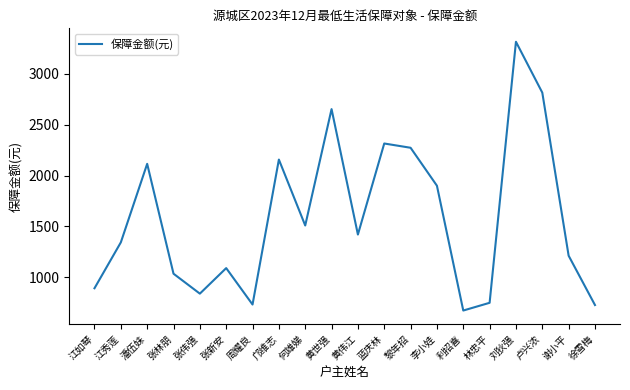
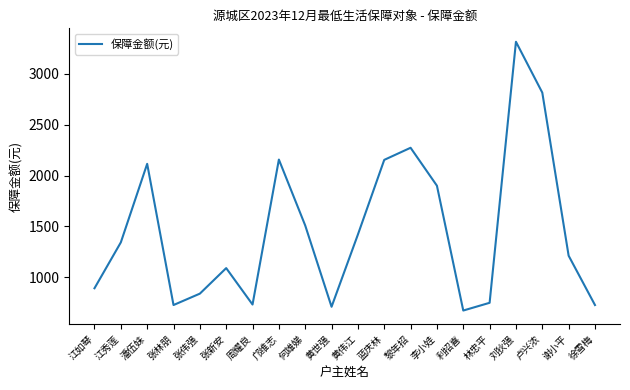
  {
    "江如琴": 890,
    "江秀莲": 1340,
    "潘伍妹": 2120,
-   "张林朋": 1040,
+   "张林朋": 730,
    "张伟强": 840,
    "张新安": 1090,
    "周耀良": 730,
    "邝维志": 2160,
    "何雄娣": 1510,
-   "黄世强": 2650,
+   "黄世强": 710,
    "黄伟江": 1420,
-   "蓝庆林": 2320,
+   "蓝庆林": 2150,
    "黎年招": 2270,
    "李小娃": 1900,
    "利招喜": 670,
    "林忠平": 750,
    "刘狄强": 3320,
    "卢兴浓": 2820,
    "谢小平": 1210,
    "徐雪梅": 730
  }
